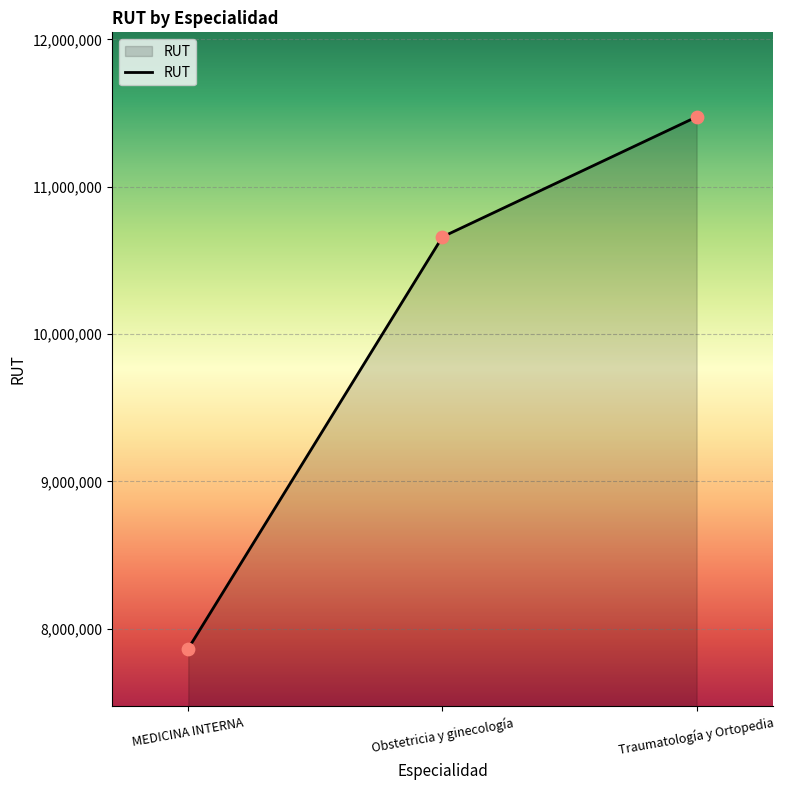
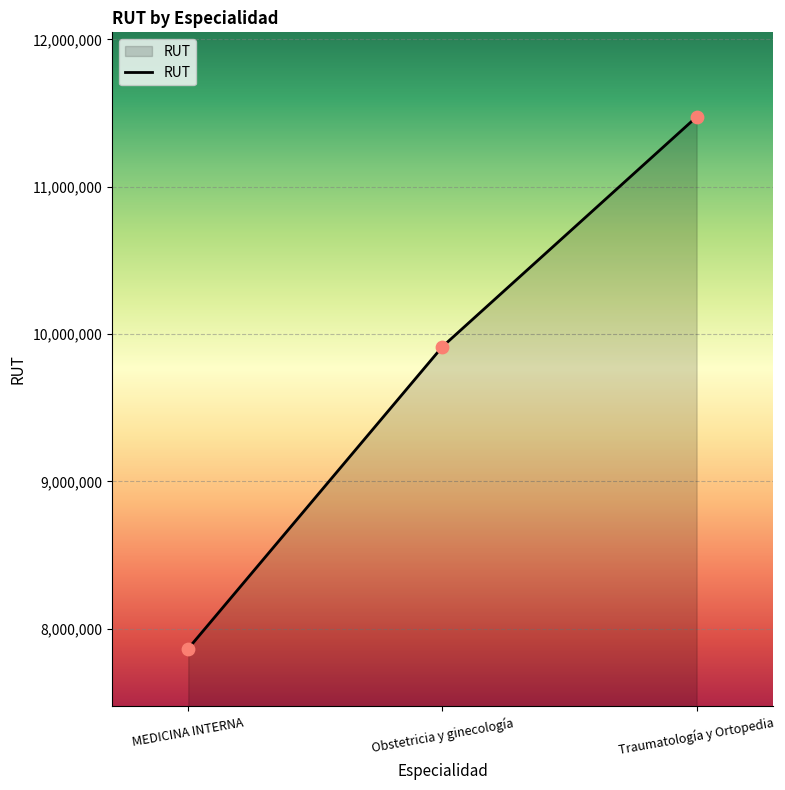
  {
    "MEDICINA INTERNA": "7,870,000",
-   "Obstetricia y ginecología": "10,660,000",
+   "Obstetricia y ginecología": "9,920,000",
    "Traumatología y Ortopedia": "11,470,000"
  }
